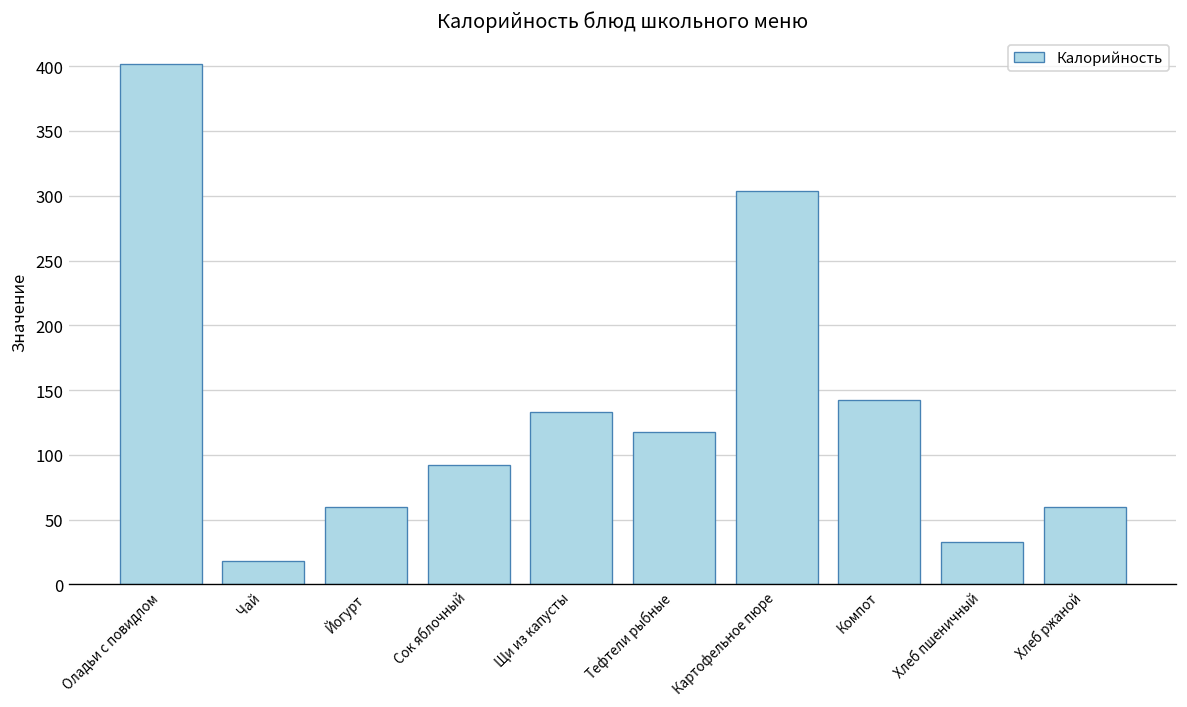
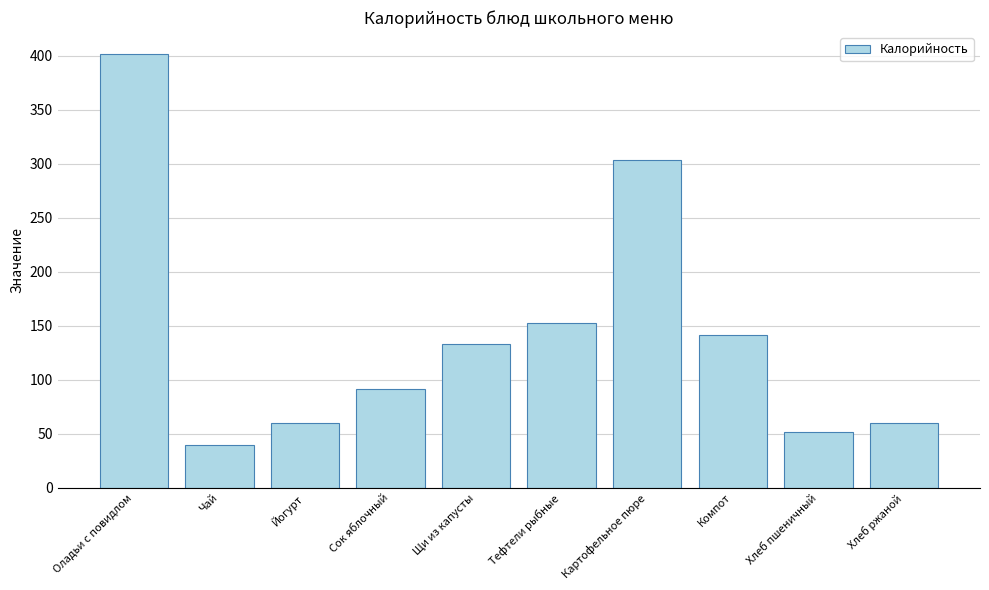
  {
    "Оладьи с повидлом": 402,
-   "Чай": 18,
+   "Чай": 40,
    "Йогурт": 60,
    "Сок яблочный": 92,
    "Щи из капусты": 133,
-   "Тефтели рыбные": 118,
+   "Тефтели рыбные": 153,
    "Картофельное пюре": 304,
    "Компот": 142,
-   "Хлеб пшеничный": 33,
+   "Хлеб пшеничный": 52,
    "Хлеб ржаной": 60
  }
